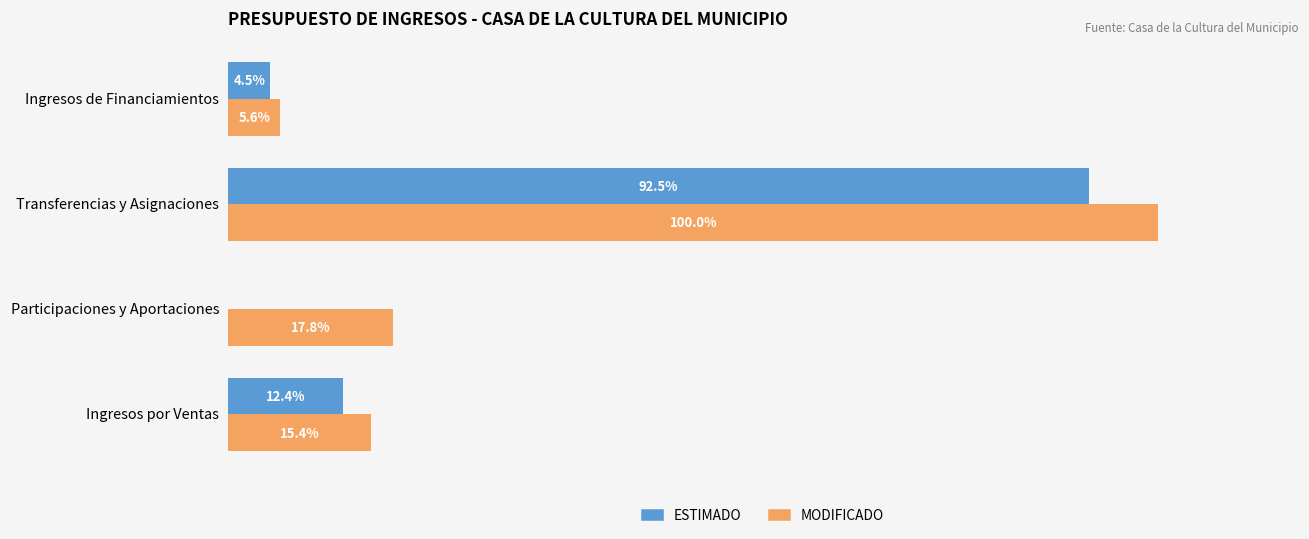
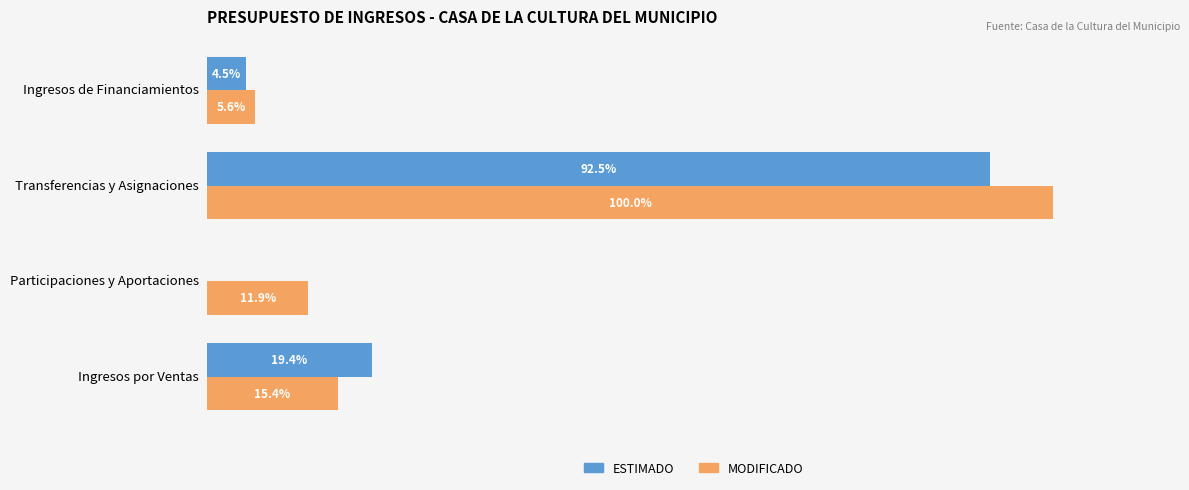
  {
    "ESTIMADO": {
      "Ingresos de Financiamientos": "4.5%",
      "Transferencias y Asignaciones": "92.5%",
-     "Ingresos por Ventas": "12.4%"
+     "Ingresos por Ventas": "19.4%"
    },
    "MODIFICADO": {
      "Ingresos de Financiamientos": "5.6%",
      "Transferencias y Asignaciones": "100.0%",
-     "Participaciones y Aportaciones": "17.8%",
+     "Participaciones y Aportaciones": "11.9%",
      "Ingresos por Ventas": "15.4%"
    }
  }
